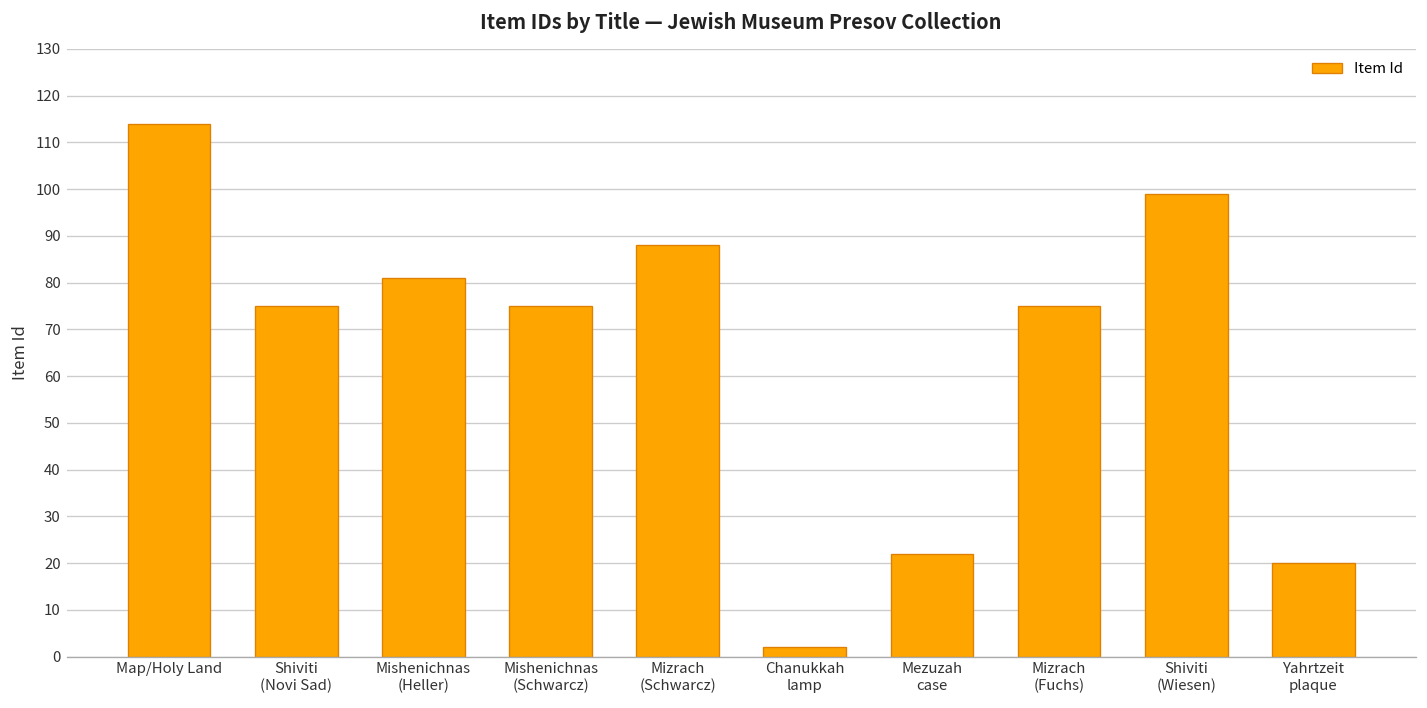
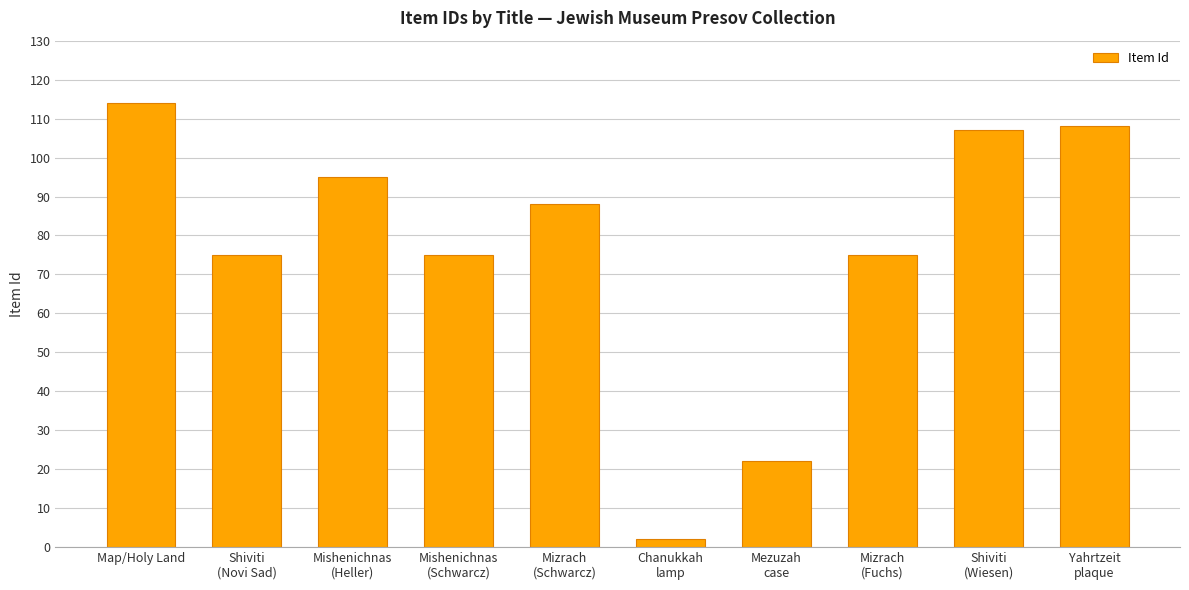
  {
    "Map/Holy Land": 114,
    "Shiviti (Novi Sad)": 75,
-   "Mishenichnas (Heller)": 81,
+   "Mishenichnas (Heller)": 95,
    "Mishenichnas (Schwarcz)": 75,
    "Mizrach (Schwarcz)": 88,
    "Chanukkah lamp": 2,
    "Mezuzah case": 22,
    "Mizrach (Fuchs)": 75,
-   "Shiviti (Wiesen)": 99,
-   "Yahrtzeit plaque": 20
+   "Shiviti (Wiesen)": 107,
+   "Yahrtzeit plaque": 108
  }
